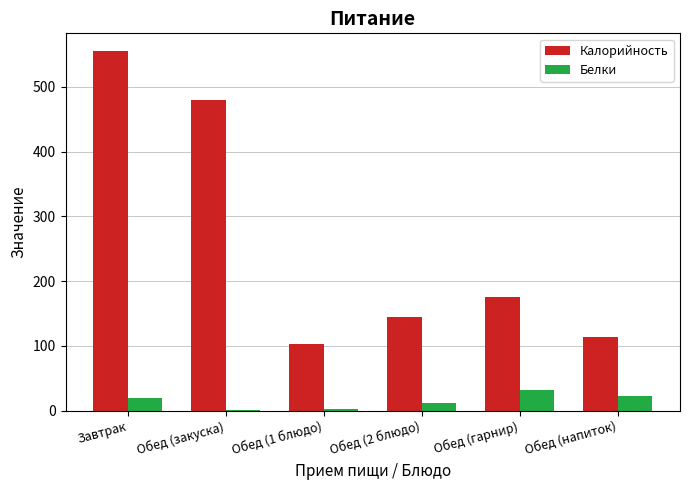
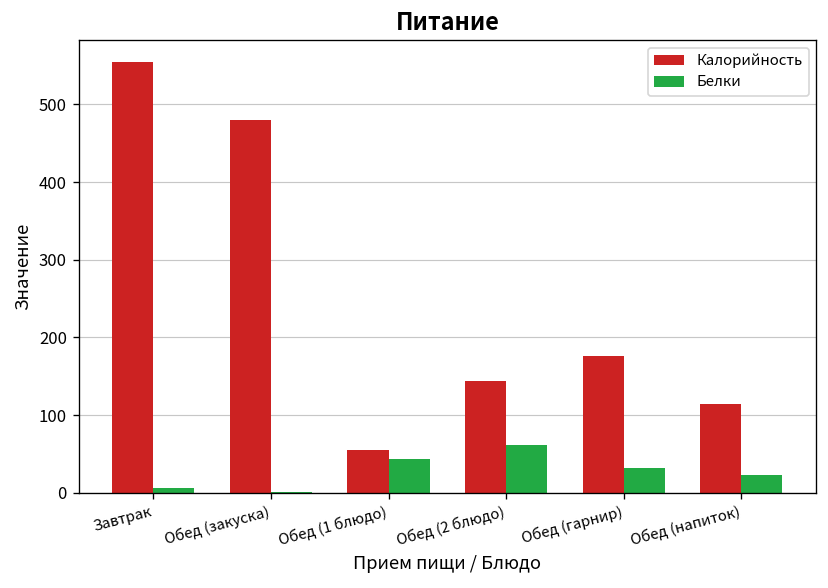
  {
    "Калорийность": {
      "Завтрак": 560,
      "Обед (закуска)": 480,
-     "Обед (1 блюдо)": 100,
+     "Обед (1 блюдо)": 60,
      "Обед (2 блюдо)": 140,
      "Обед (гарнир)": 180,
      "Обед (напиток)": 110
    },
    "Белки": {
-     "Завтрак": 20,
-     "Обед (1 блюдо)": 0,
-     "Обед (2 блюдо)": 10,
+     "Завтрак": 10,
+     "Обед (1 блюдо)": 40,
+     "Обед (2 блюдо)": 60,
      "Обед (гарнир)": 30,
      "Обед (напиток)": 20
    }
  }
